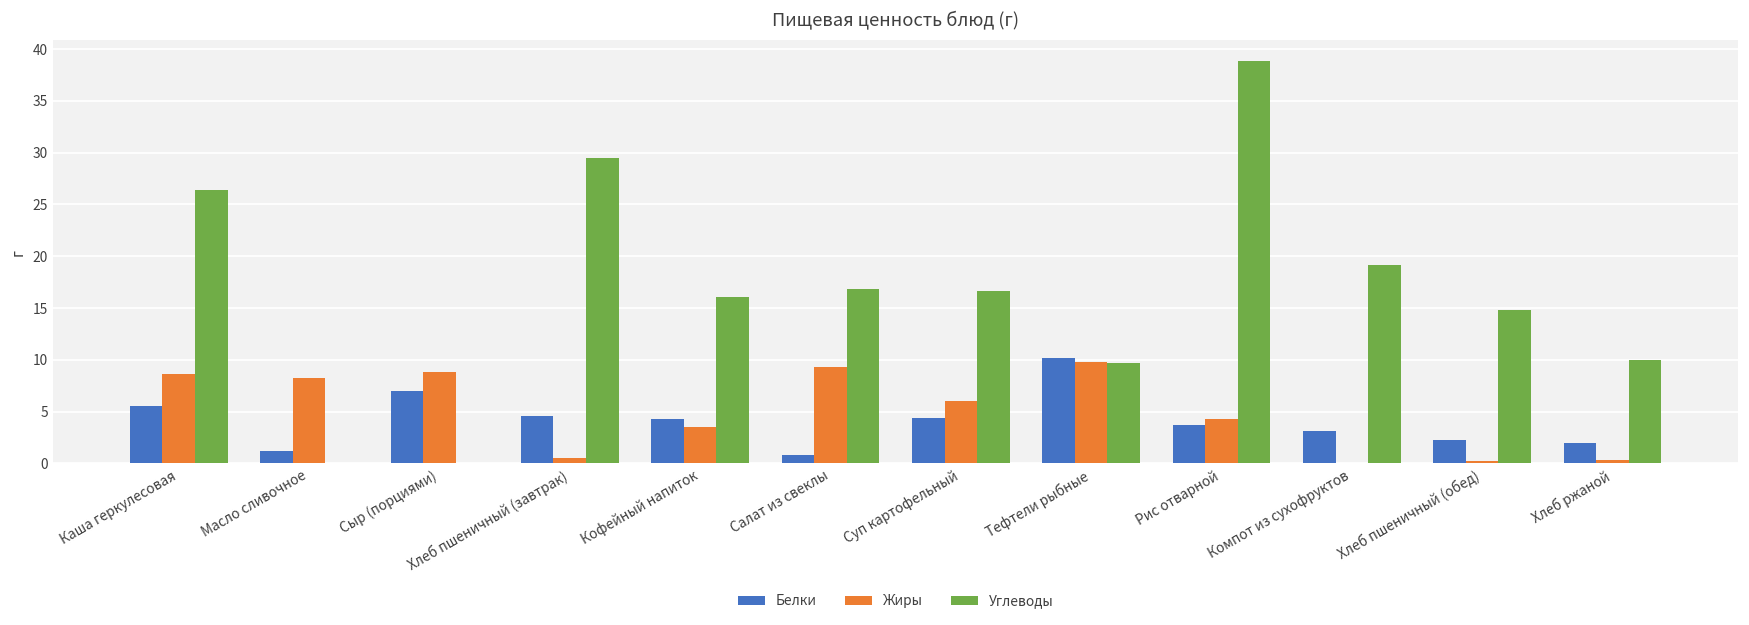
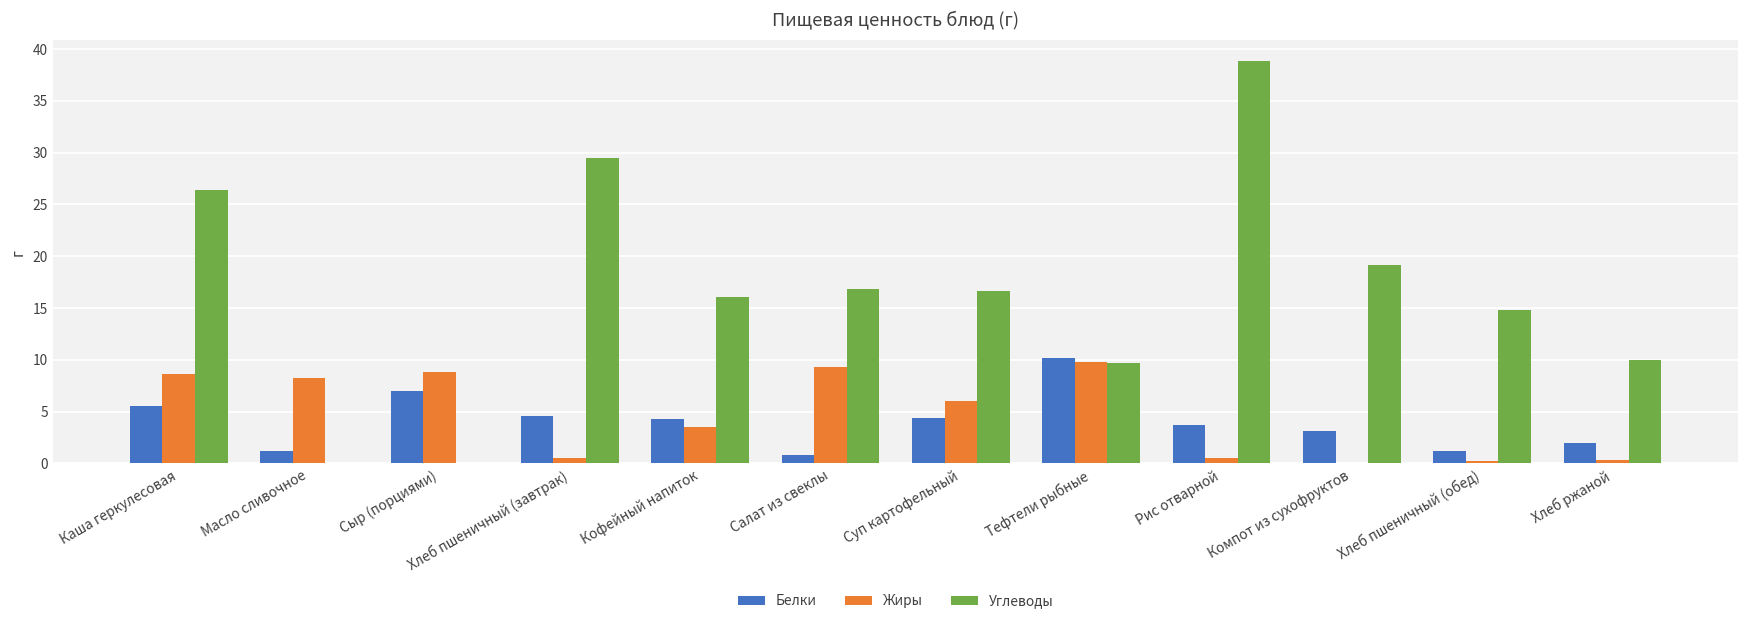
  {
    "Белки": {
      "Каша геркулесовая": 6,
      "Масло сливочное": 1,
      "Сыр (порциями)": 7,
      "Хлеб пшеничный (завтрак)": 5,
      "Кофейный напиток": 4,
      "Салат из свеклы": 1,
      "Суп картофельный": 4,
      "Тефтели рыбные": 10,
      "Рис отварной": 4,
      "Компот из сухофруктов": 3,
-     "Хлеб пшеничный (обед)": 2,
+     "Хлеб пшеничный (обед)": 1,
      "Хлеб ржаной": 2
    },
    "Жиры": {
      "Каша геркулесовая": 9,
      "Масло сливочное": 8,
      "Сыр (порциями)": 9,
      "Хлеб пшеничный (завтрак)": 0,
      "Кофейный напиток": 3,
      "Салат из свеклы": 9,
      "Суп картофельный": 6,
      "Тефтели рыбные": 10,
-     "Рис отварной": 4,
+     "Рис отварной": 0,
      "Компот из сухофруктов": 0,
      "Хлеб ржаной": 0
    },
    "Углеводы": {
      "Каша геркулесовая": 26,
      "Сыр (порциями)": 0,
      "Хлеб пшеничный (завтрак)": 30,
      "Кофейный напиток": 16,
      "Салат из свеклы": 17,
      "Суп картофельный": 17,
      "Тефтели рыбные": 10,
      "Рис отварной": 39,
      "Компот из сухофруктов": 19,
      "Хлеб пшеничный (обед)": 15,
      "Хлеб ржаной": 10
    }
  }
